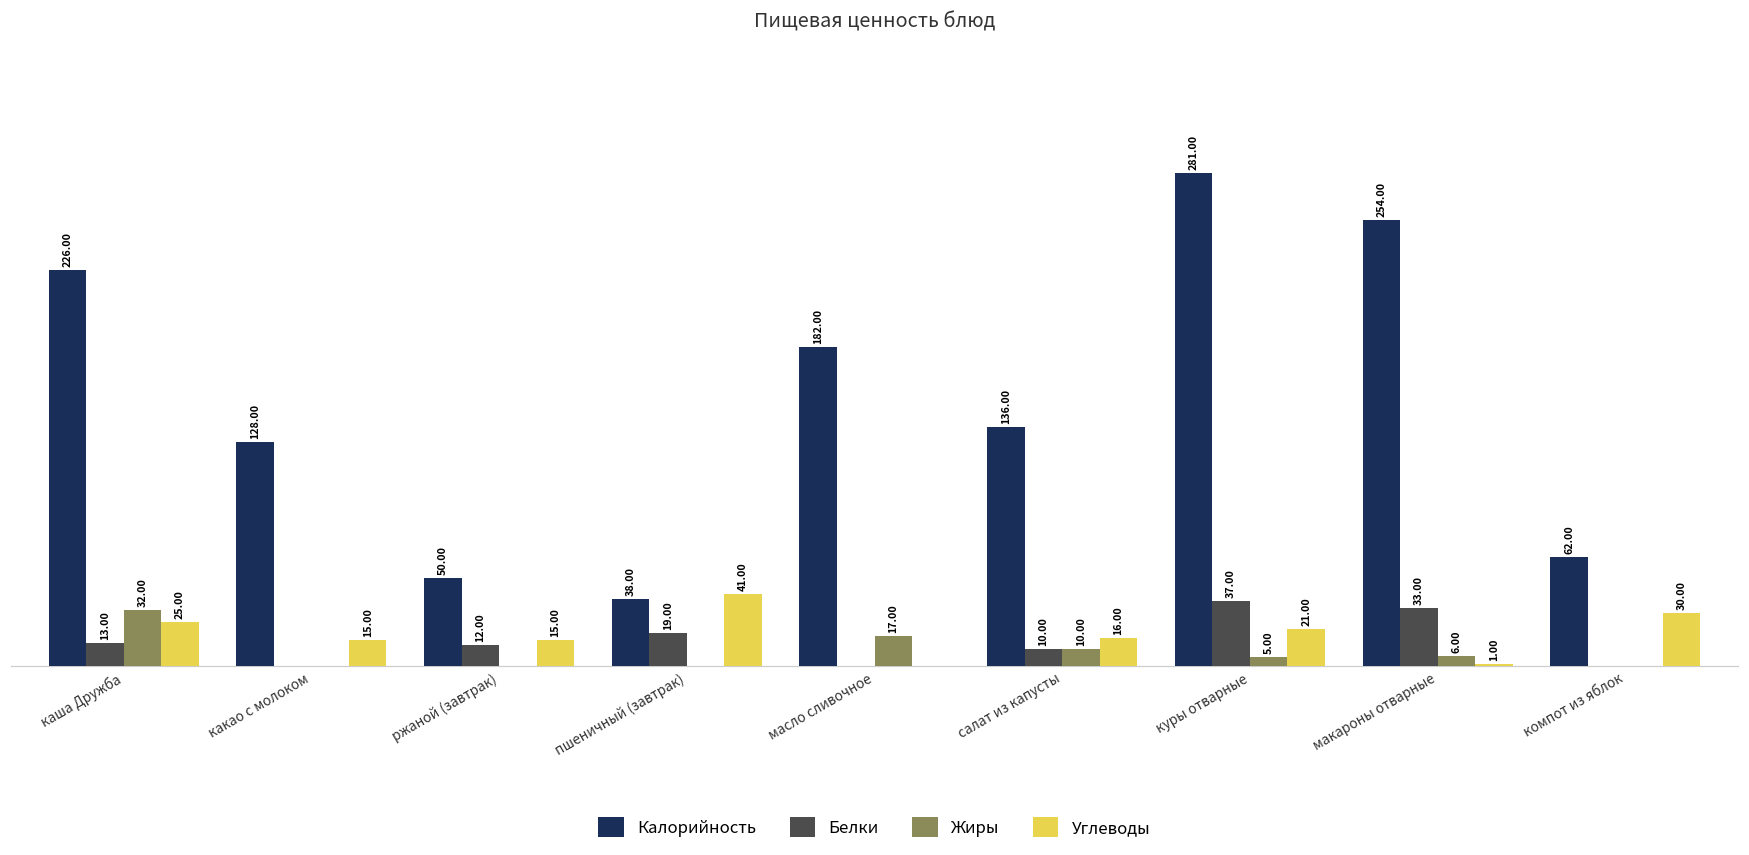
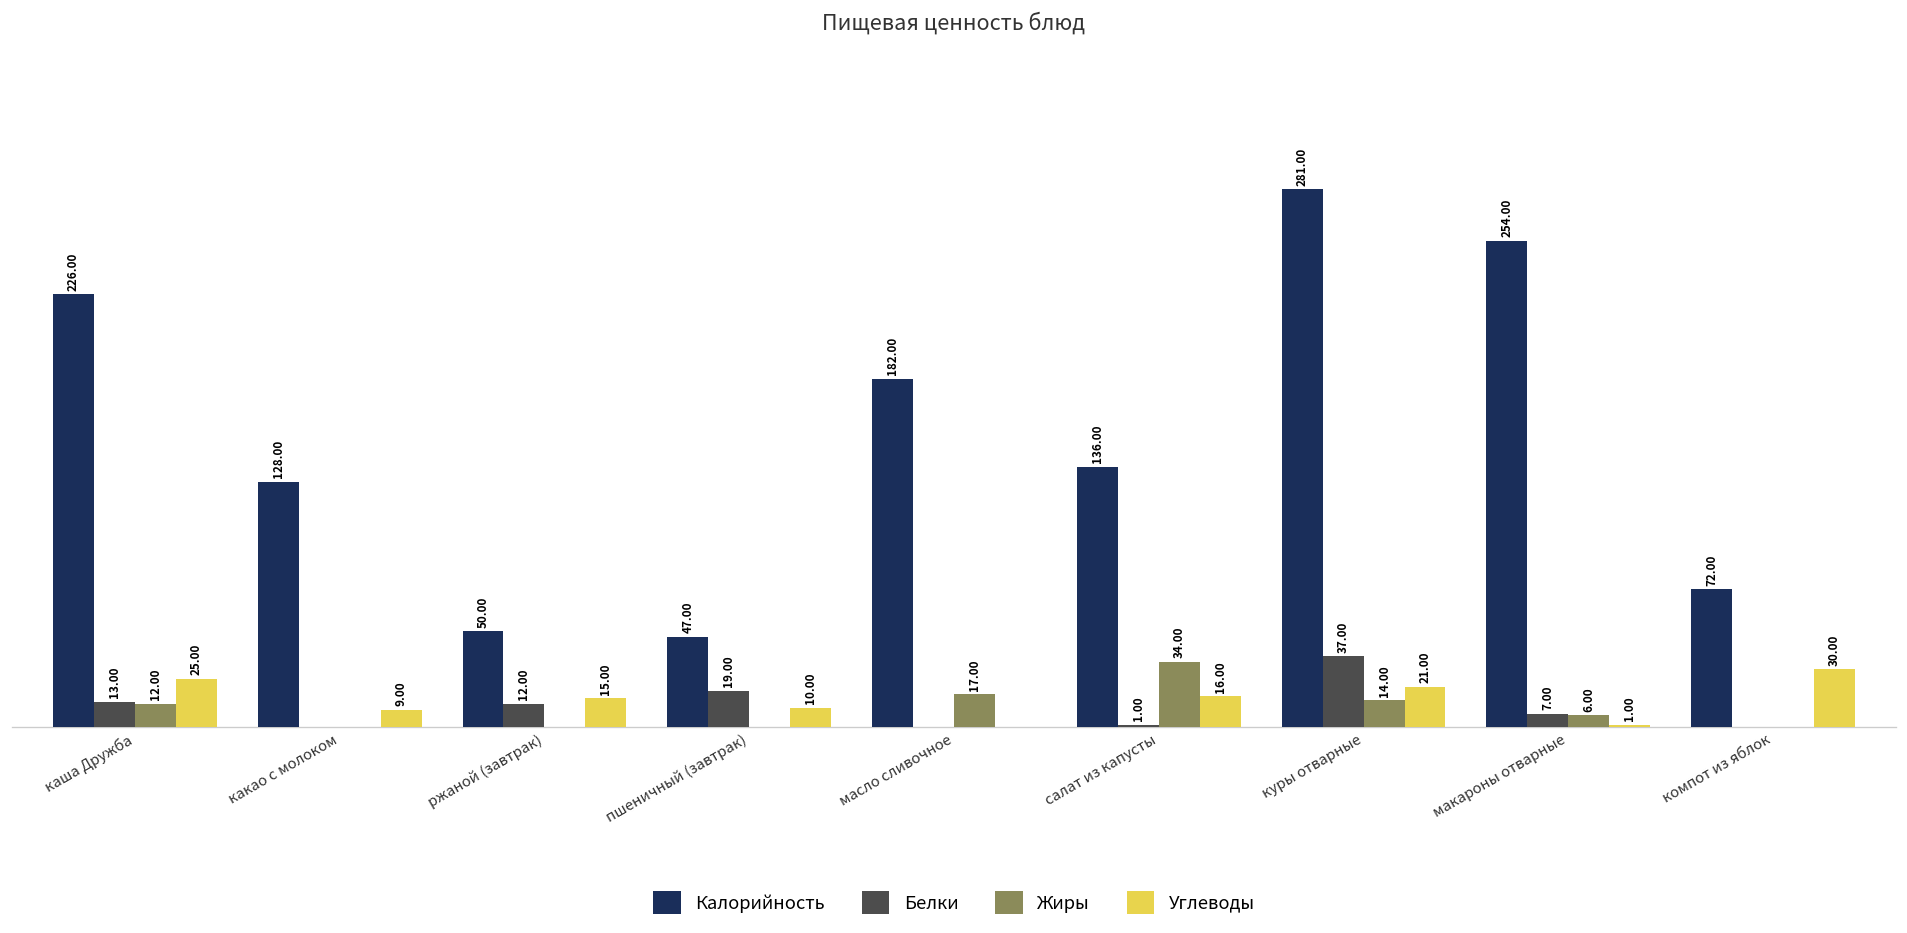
  {
    "Калорийность": {
      "каша Дружба": 226.00,
      "какао с молоком": 128.00,
      "ржаной (завтрак)": 50.00,
-     "пшеничный (завтрак)": 38.00,
+     "пшеничный (завтрак)": 47.00,
      "масло сливочное": 182.00,
      "салат из капусты": 136.00,
      "куры отварные": 281.00,
      "макароны отварные": 254.00,
-     "компот из яблок": 62.00
+     "компот из яблок": 72.00
    },
    "Белки": {
      "каша Дружба": 13.00,
      "ржаной (завтрак)": 12.00,
      "пшеничный (завтрак)": 19.00,
-     "салат из капусты": 10.00,
+     "салат из капусты": 1.00,
      "куры отварные": 37.00,
-     "макароны отварные": 33.00
+     "макароны отварные": 7.00
    },
    "Жиры": {
-     "каша Дружба": 32.00,
+     "каша Дружба": 12.00,
      "масло сливочное": 17.00,
-     "салат из капусты": 10.00,
-     "куры отварные": 5.00,
+     "салат из капусты": 34.00,
+     "куры отварные": 14.00,
      "макароны отварные": 6.00
    },
    "Углеводы": {
      "каша Дружба": 25.00,
-     "какао с молоком": 15.00,
+     "какао с молоком": 9.00,
      "ржаной (завтрак)": 15.00,
-     "пшеничный (завтрак)": 41.00,
+     "пшеничный (завтрак)": 10.00,
      "салат из капусты": 16.00,
      "куры отварные": 21.00,
      "макароны отварные": 1.00,
      "компот из яблок": 30.00
    }
  }
